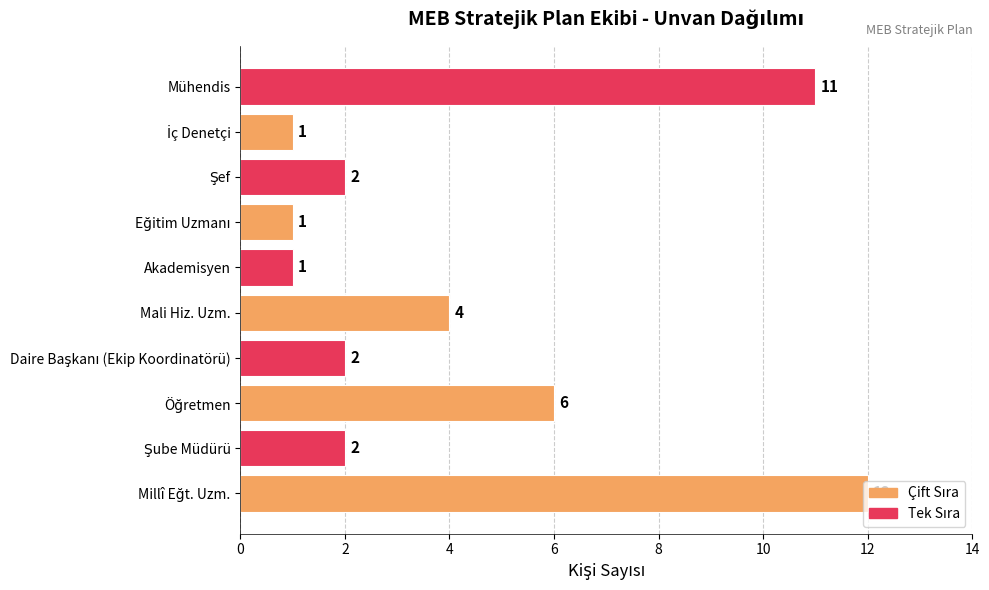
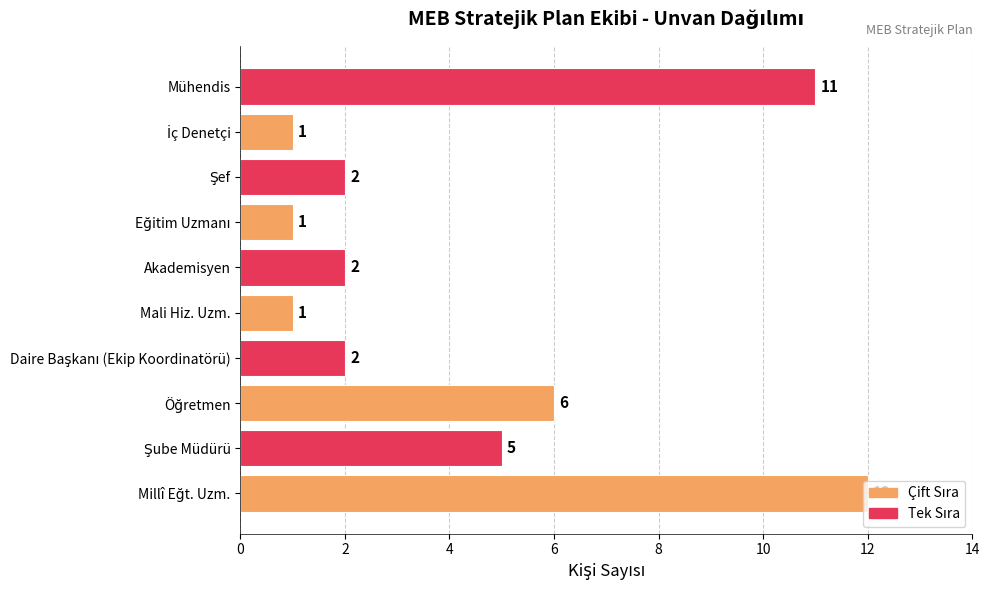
  {
    "Mühendis": 11,
    "İç Denetçi": 1,
    "Şef": 2,
    "Eğitim Uzmanı": 1,
-   "Akademisyen": 1,
-   "Mali Hiz. Uzm.": 4,
+   "Akademisyen": 2,
+   "Mali Hiz. Uzm.": 1,
    "Daire Başkanı (Ekip Koordinatörü)": 2,
    "Öğretmen": 6,
-   "Şube Müdürü": 2
+   "Şube Müdürü": 5
  }
